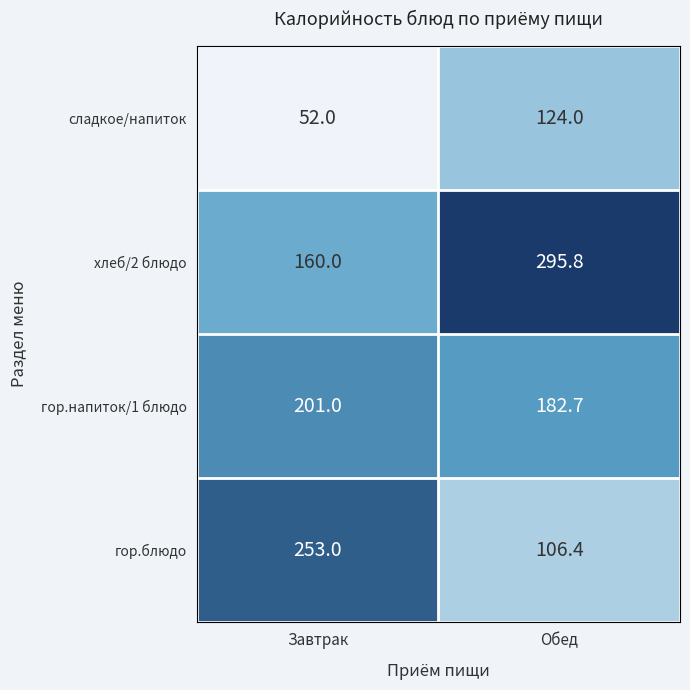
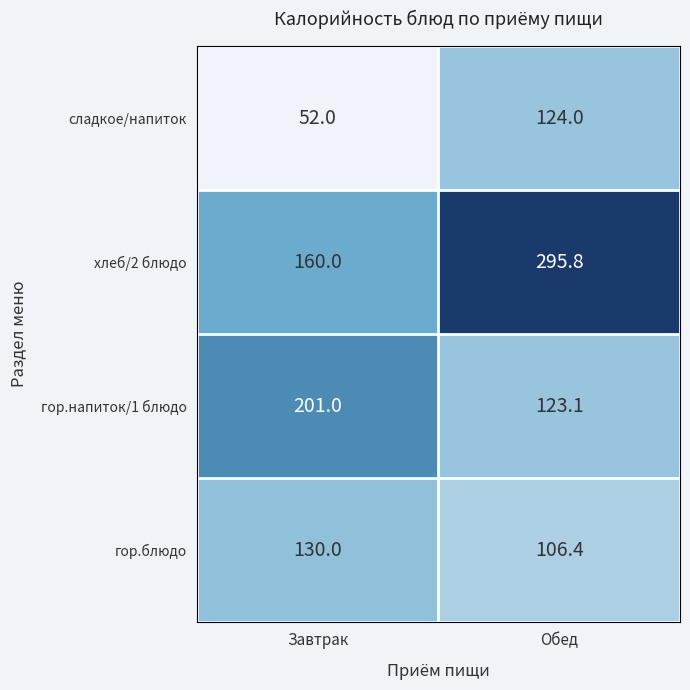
  {
    "сладкое/напиток": {
      "Завтрак": 52.0,
      "Обед": 124.0
    },
    "хлеб/2 блюдо": {
      "Завтрак": 160.0,
      "Обед": 295.8
    },
    "гор.напиток/1 блюдо": {
      "Завтрак": 201.0,
-     "Обед": 182.7
+     "Обед": 123.1
    },
    "гор.блюдо": {
-     "Завтрак": 253.0,
+     "Завтрак": 130.0,
      "Обед": 106.4
    }
  }
